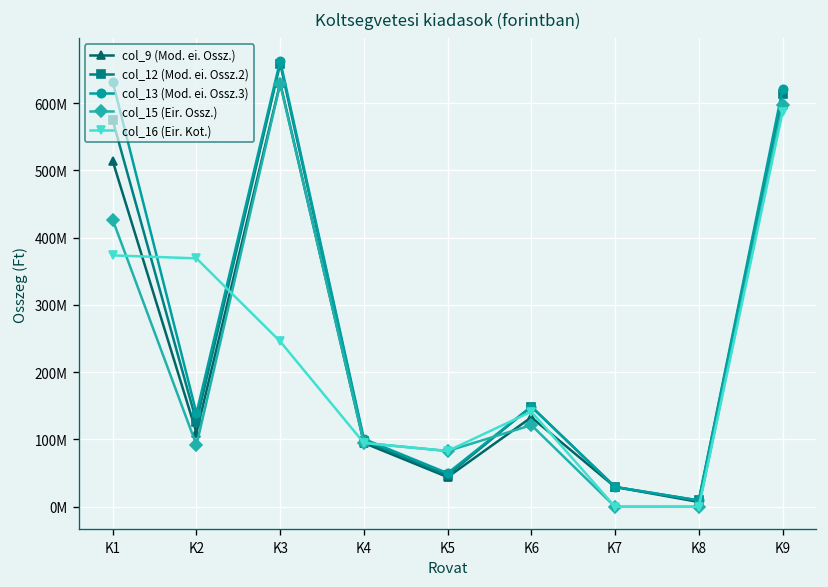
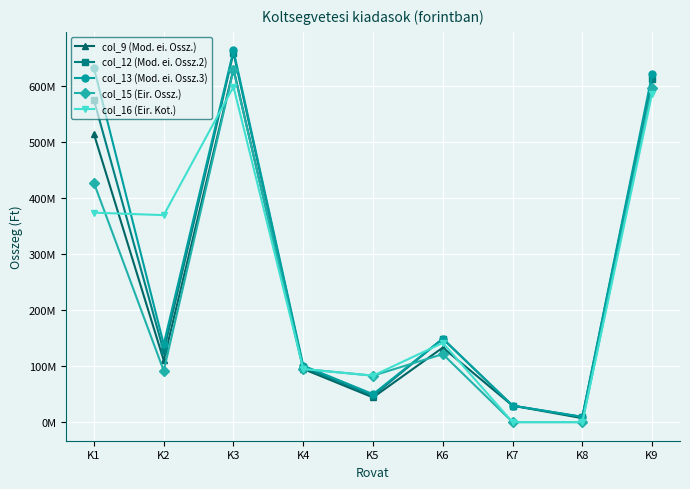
  {
    "col_16 (Eir. Kot.)": {
      "K1": 370000000,
      "K2": 370000000,
-     "K3": 250000000,
+     "K3": 600000000,
      "K6": 140000000,
      "K9": 590000000
    }
  }
